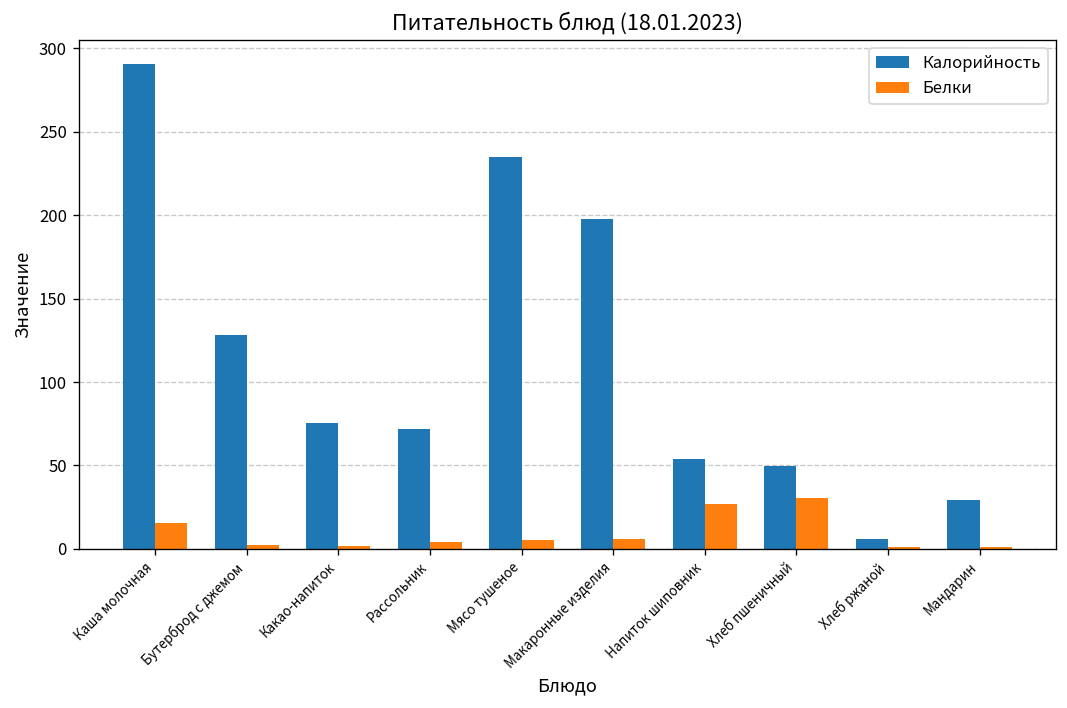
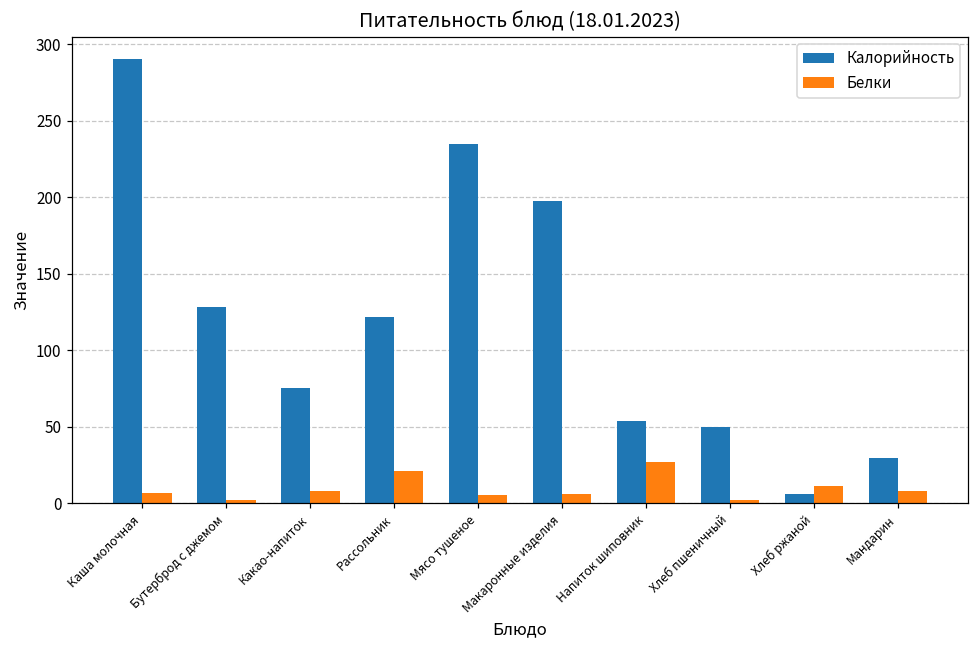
  {
    "Калорийность": {
      "Каша молочная": 291,
      "Бутерброд с джемом": 128,
      "Какао-напиток": 75,
-     "Рассольник": 72,
+     "Рассольник": 122,
      "Мясо тушеное": 235,
      "Макаронные изделия": 198,
      "Напиток шиповник": 54,
      "Хлеб пшеничный": 50,
      "Хлеб ржаной": 6,
      "Мандарин": 29
    },
    "Белки": {
-     "Каша молочная": 15,
+     "Каша молочная": 6,
      "Бутерброд с джемом": 2,
-     "Какао-напиток": 2,
-     "Рассольник": 4,
+     "Какао-напиток": 8,
+     "Рассольник": 21,
      "Мясо тушеное": 5,
      "Макаронные изделия": 6,
      "Напиток шиповник": 27,
-     "Хлеб пшеничный": 31,
-     "Хлеб ржаной": 1,
-     "Мандарин": 1
+     "Хлеб пшеничный": 2,
+     "Хлеб ржаной": 11,
+     "Мандарин": 8
    }
  }
